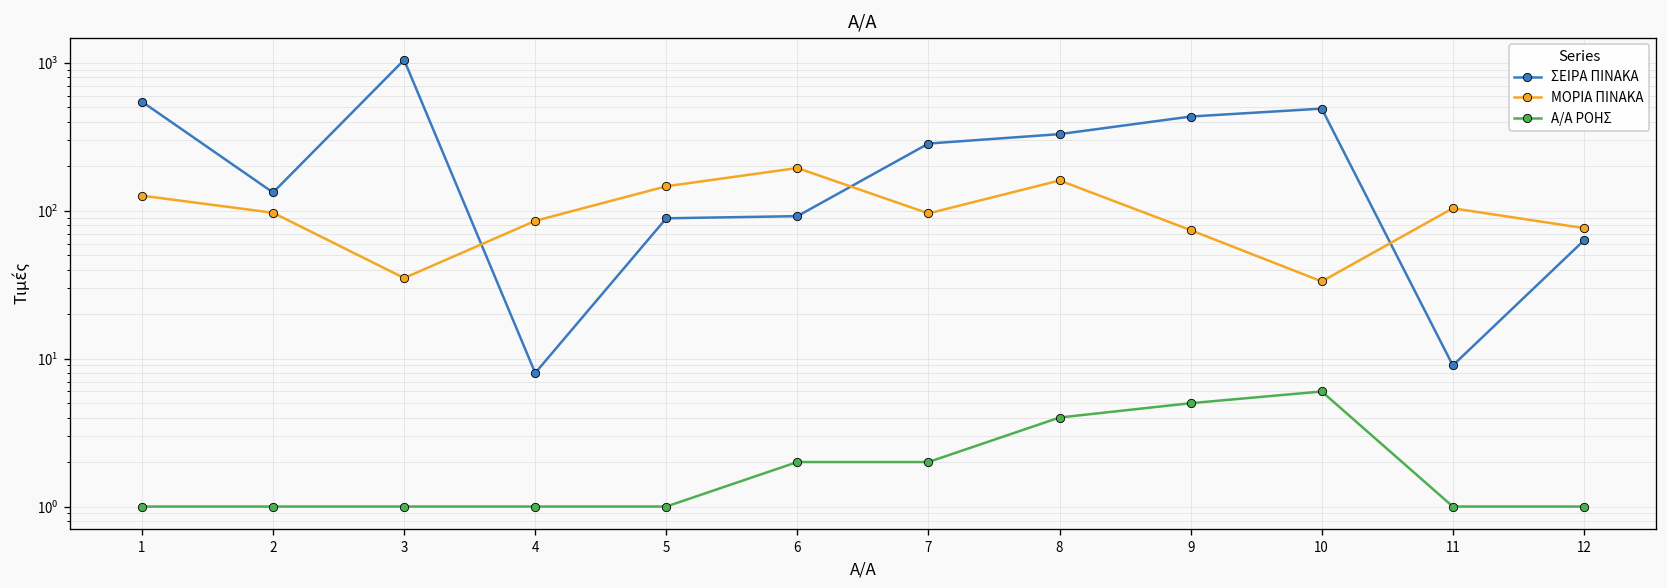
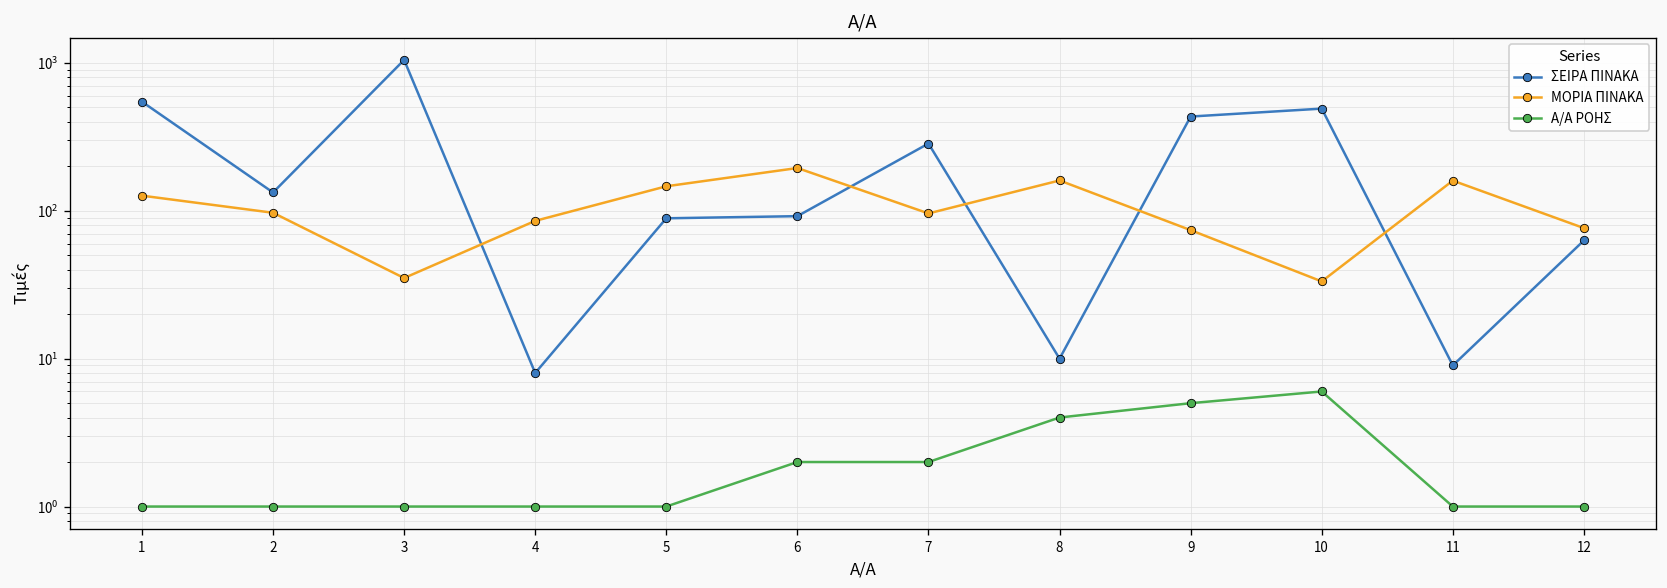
  {
    "ΣΕΙΡΑ ΠΙΝΑΚΑ": {
      "1": 500,
      "2": 130,
      "3": 1000,
      "4": 8,
      "5": 90,
      "6": 90,
      "7": 290,
-     "8": 330,
+     "8": 10,
      "9": 430,
      "10": 490,
      "11": 9,
      "12": 60
    },
    "ΜΟΡΙΑ ΠΙΝΑΚΑ": {
      "1": 130,
      "2": 100,
      "3": 35,
      "4": 90,
      "5": 150,
      "6": 190,
      "7": 100,
      "8": 160,
      "9": 70,
      "10": 33,
-     "11": 100,
+     "11": 160,
      "12": 80
    },
    "Α/Α ΡΟΗΣ": {
      "1": 1,
      "2": 1,
      "3": 1,
      "4": 1,
      "5": 1,
      "6": 2,
      "7": 2,
      "8": 4,
      "9": 5,
      "10": 6,
      "11": 1,
      "12": 1
    }
  }
